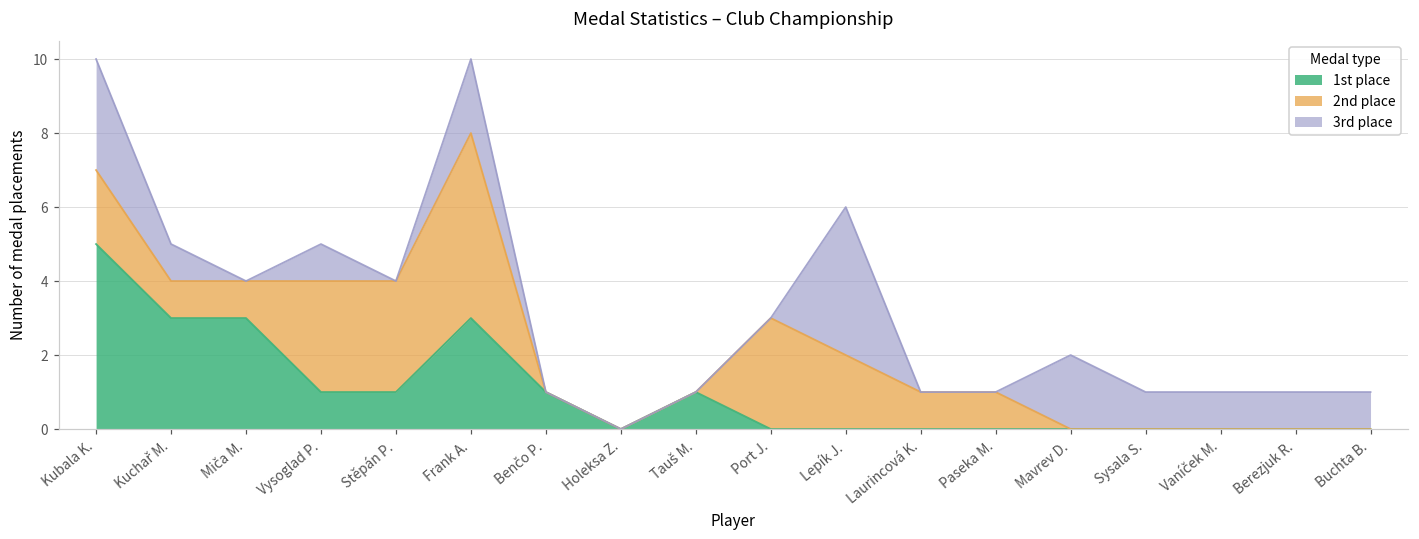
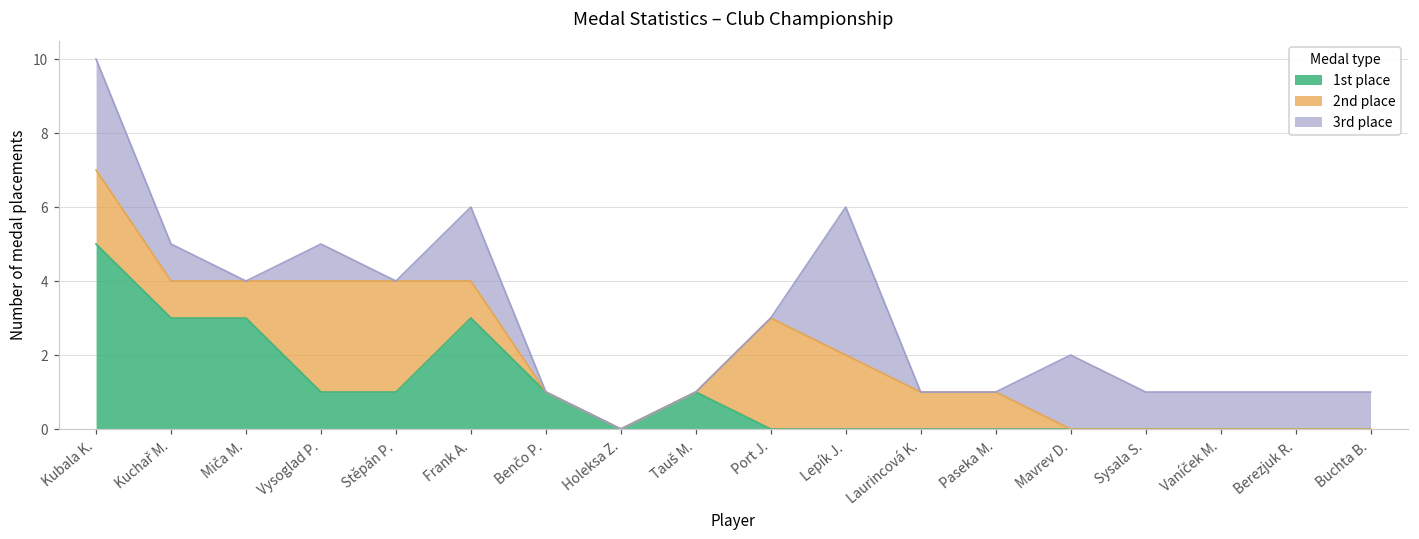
  {
    "1st place": {
      "Kubala K.": 5,
      "Kuchař M.": 3,
      "Miča M.": 3,
      "Vysoglad P.": 1,
      "Stěpán P.": 1,
      "Frank A.": 3,
      "Port J.": 0,
      "Lepík J.": 0,
      "Laurincová K.": 0,
      "Paseka M.": 0
    },
    "2nd place": {
      "Kubala K.": 2,
      "Kuchař M.": 1,
      "Vysoglad P.": 3,
-     "Frank A.": 5,
+     "Frank A.": 1,
      "Lepík J.": 2
    },
    "3rd place": {
      "Kubala K.": 3,
      "Kuchař M.": 1,
      "Vysoglad P.": 1,
      "Frank A.": 2,
      "Lepík J.": 4,
      "Mavrev D.": 2,
      "Sysala S.": 1,
      "Vaníček M.": 1,
      "Berezjuk R.": 1,
      "Buchta B.": 1
    }
  }
